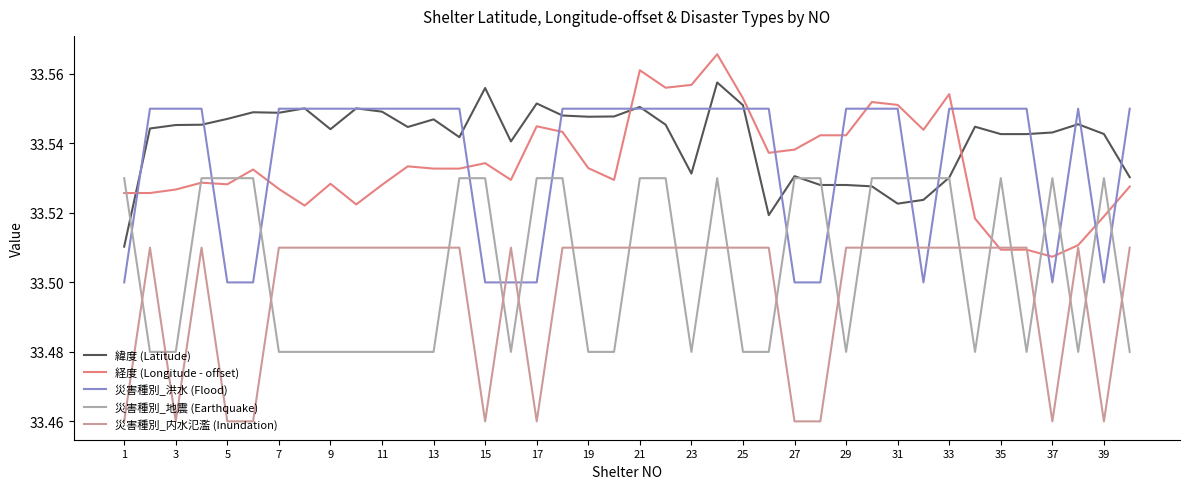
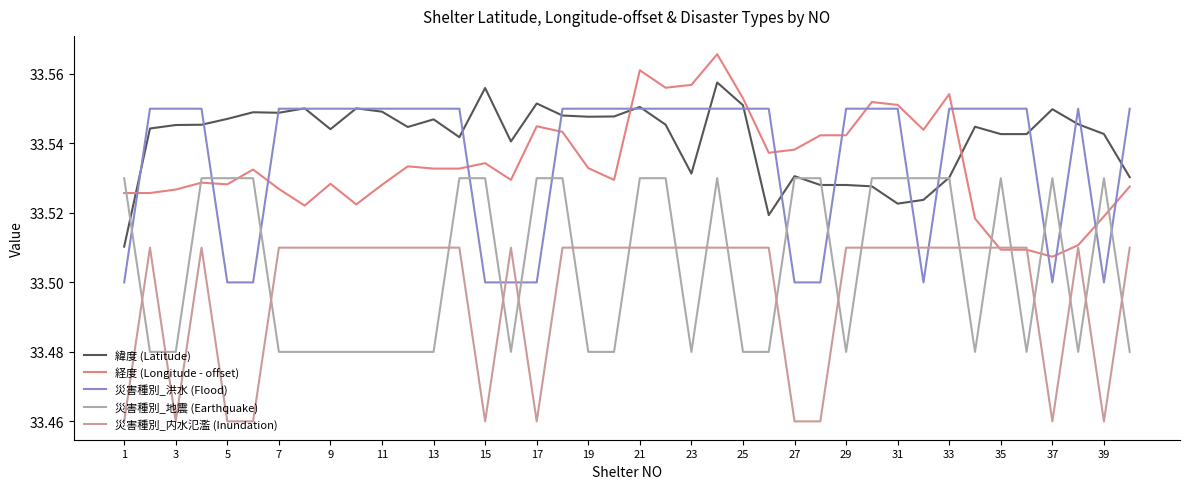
  {
    "緯度 (Latitude)": {
      "1": 33.510,
      "3": 33.545,
      "5": 33.547,
      "7": 33.549,
      "9": 33.544,
      "11": 33.549,
      "13": 33.547,
      "15": 33.556,
      "17": 33.552,
      "19": 33.548,
      "23": 33.531,
      "25": 33.551,
      "29": 33.528,
      "31": 33.523,
      "35": 33.543,
-     "37": 33.543,
+     "37": 33.550,
      "39": 33.543
    }
  }
